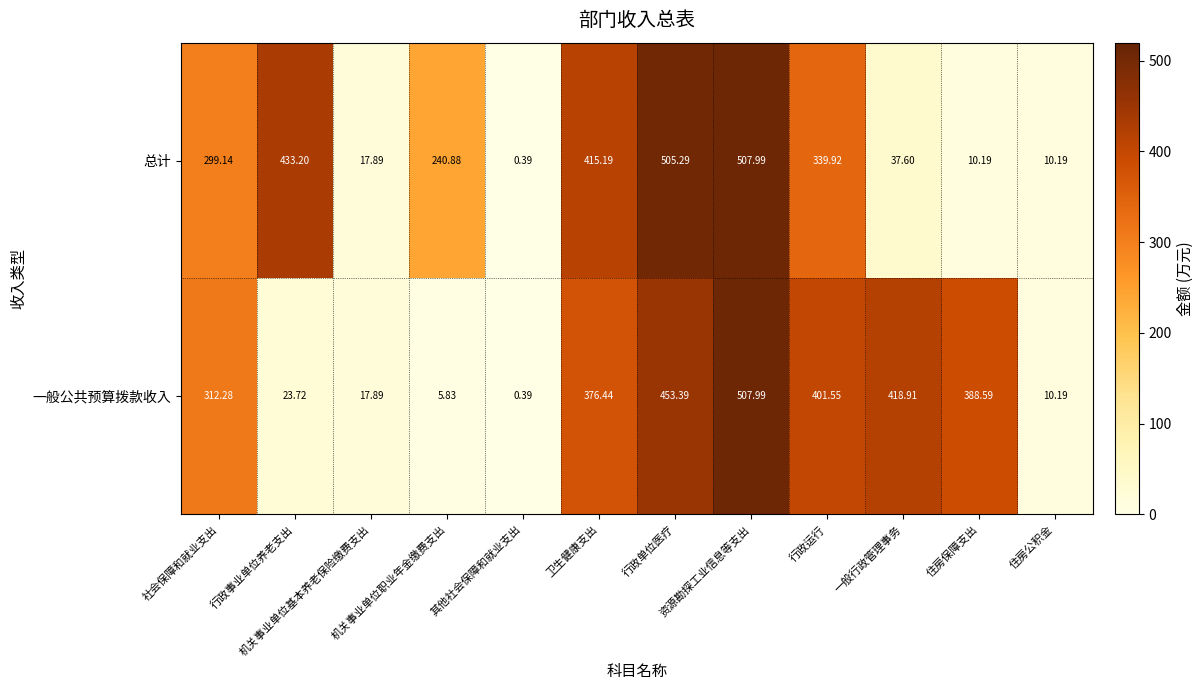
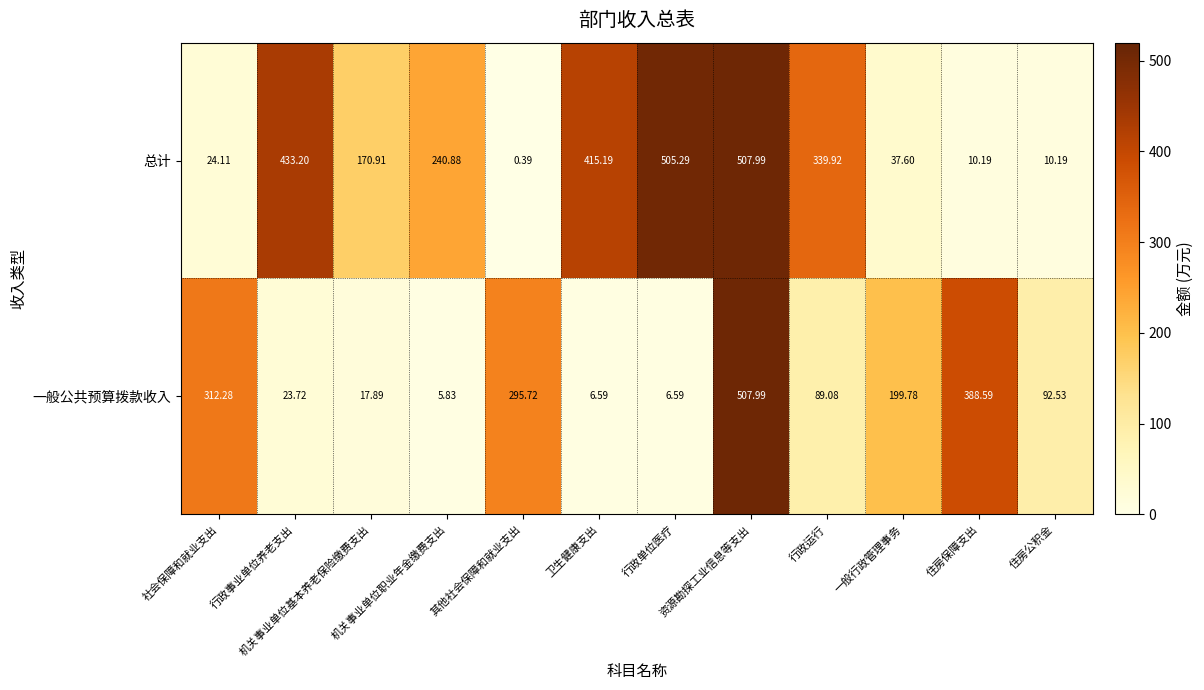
  {
    "总计": {
-     "社会保障和就业支出": 299.14,
+     "社会保障和就业支出": 24.11,
      "行政事业单位养老支出": 433.20,
-     "机关事业单位基本养老保险缴费支出": 17.89,
+     "机关事业单位基本养老保险缴费支出": 170.91,
      "机关事业单位职业年金缴费支出": 240.88,
      "其他社会保障和就业支出": 0.39,
      "卫生健康支出": 415.19,
      "行政单位医疗": 505.29,
      "资源勘探工业信息等支出": 507.99,
      "行政运行": 339.92,
      "一般行政管理事务": 37.60,
      "住房保障支出": 10.19,
      "住房公积金": 10.19
    },
    "一般公共预算拨款收入": {
      "社会保障和就业支出": 312.28,
      "行政事业单位养老支出": 23.72,
      "机关事业单位基本养老保险缴费支出": 17.89,
      "机关事业单位职业年金缴费支出": 5.83,
-     "其他社会保障和就业支出": 0.39,
-     "卫生健康支出": 376.44,
-     "行政单位医疗": 453.39,
+     "其他社会保障和就业支出": 295.72,
+     "卫生健康支出": 6.59,
+     "行政单位医疗": 6.59,
      "资源勘探工业信息等支出": 507.99,
-     "行政运行": 401.55,
-     "一般行政管理事务": 418.91,
+     "行政运行": 89.08,
+     "一般行政管理事务": 199.78,
      "住房保障支出": 388.59,
-     "住房公积金": 10.19
+     "住房公积金": 92.53
    }
  }
